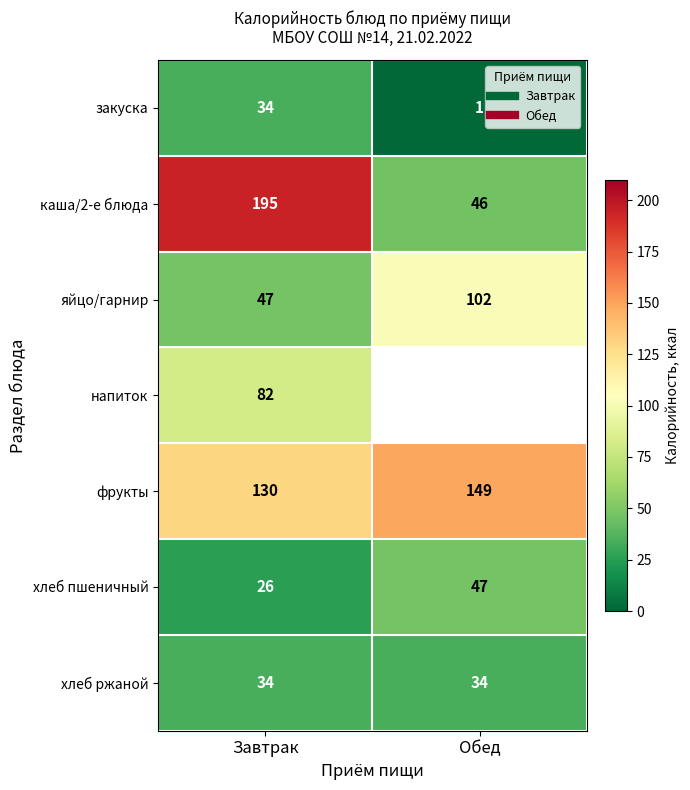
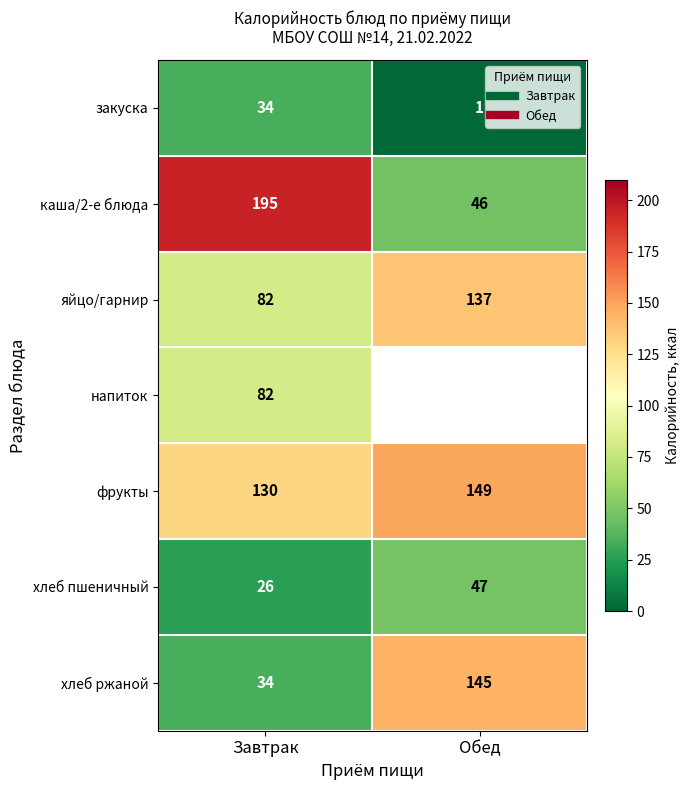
  {
    "закуска": {
      "Завтрак": 34,
      "Обед": 1
    },
    "каша/2-е блюда": {
      "Завтрак": 195,
      "Обед": 46
    },
    "яйцо/гарнир": {
-     "Завтрак": 47,
-     "Обед": 102
+     "Завтрак": 82,
+     "Обед": 137
    },
    "напиток": {
      "Завтрак": 82
    },
    "фрукты": {
      "Завтрак": 130,
      "Обед": 149
    },
    "хлеб пшеничный": {
      "Завтрак": 26,
      "Обед": 47
    },
    "хлеб ржаной": {
      "Завтрак": 34,
-     "Обед": 34
+     "Обед": 145
    }
  }
